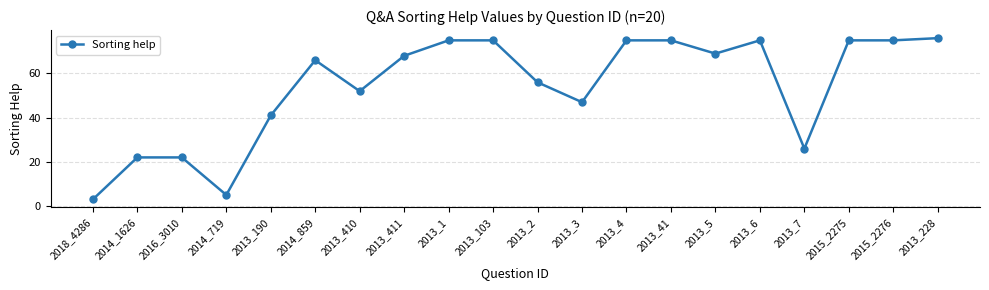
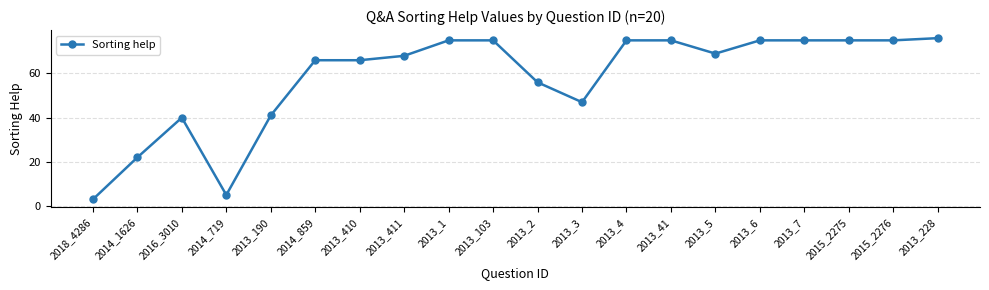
  {
    "2018_4286": 3,
    "2014_1626": 22,
-   "2016_3010": 22,
+   "2016_3010": 40,
    "2014_719": 5,
    "2013_190": 41,
    "2014_859": 66,
-   "2013_410": 52,
+   "2013_410": 66,
    "2013_411": 68,
    "2013_1": 75,
    "2013_103": 75,
    "2013_2": 56,
    "2013_3": 47,
    "2013_4": 75,
    "2013_41": 75,
    "2013_5": 69,
    "2013_6": 75,
-   "2013_7": 26,
+   "2013_7": 75,
    "2015_2275": 75,
    "2015_2276": 75,
    "2013_228": 76
  }
